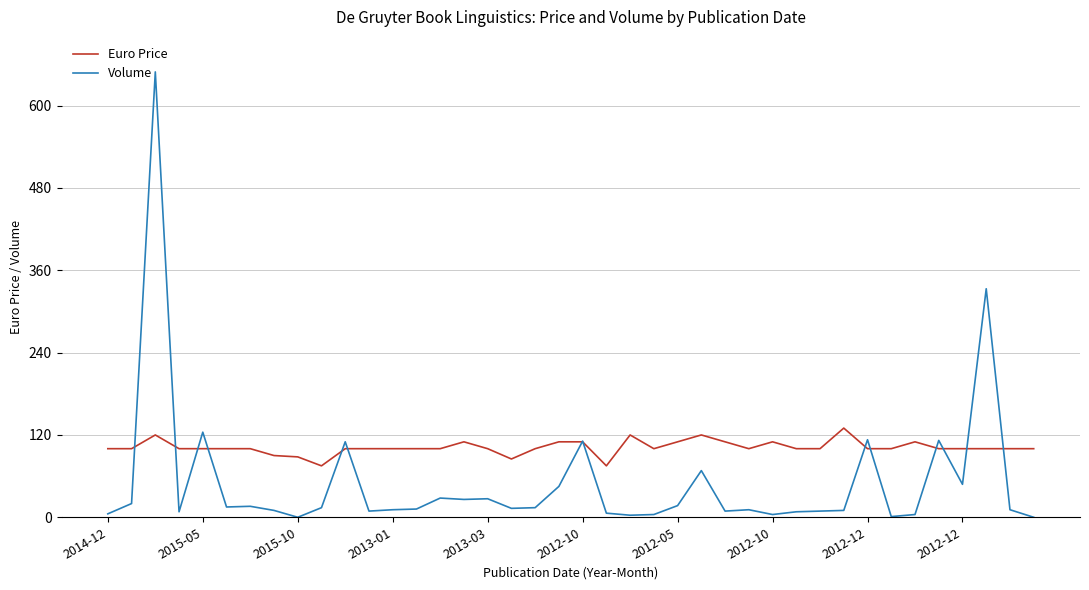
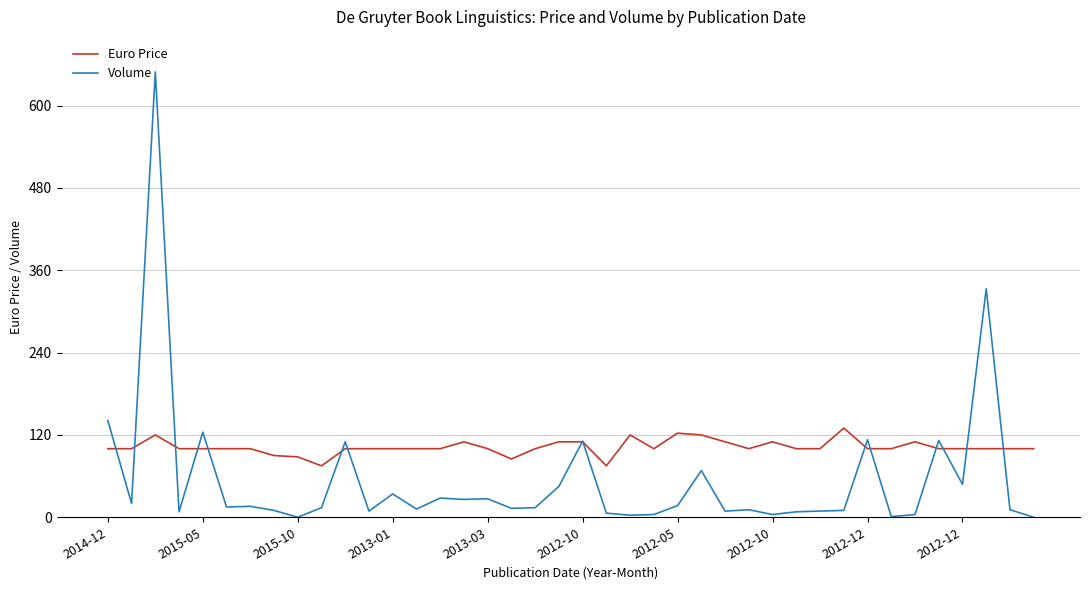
  {
    "Euro Price": {
      "2014-12": 100,
      "2015-10": 90,
      "2013-01": 100,
-     "2012-05": 110
+     "2012-05": 120
    },
    "Volume": {
-     "2014-12": 10,
+     "2014-12": 140,
      "2015-10": 0,
-     "2013-01": 10,
+     "2013-01": 30,
      "2012-05": 20
    }
  }
